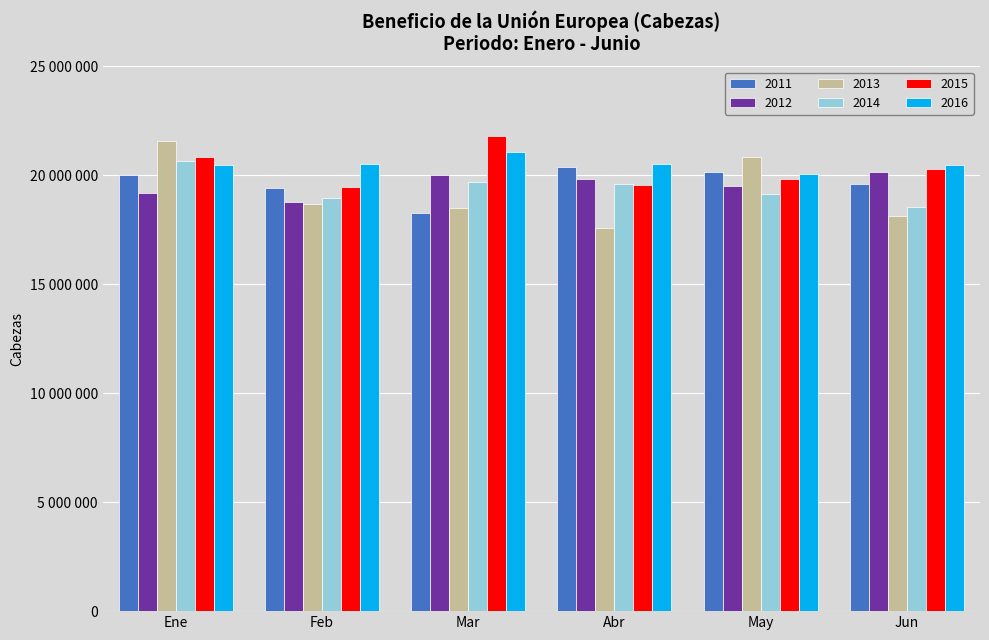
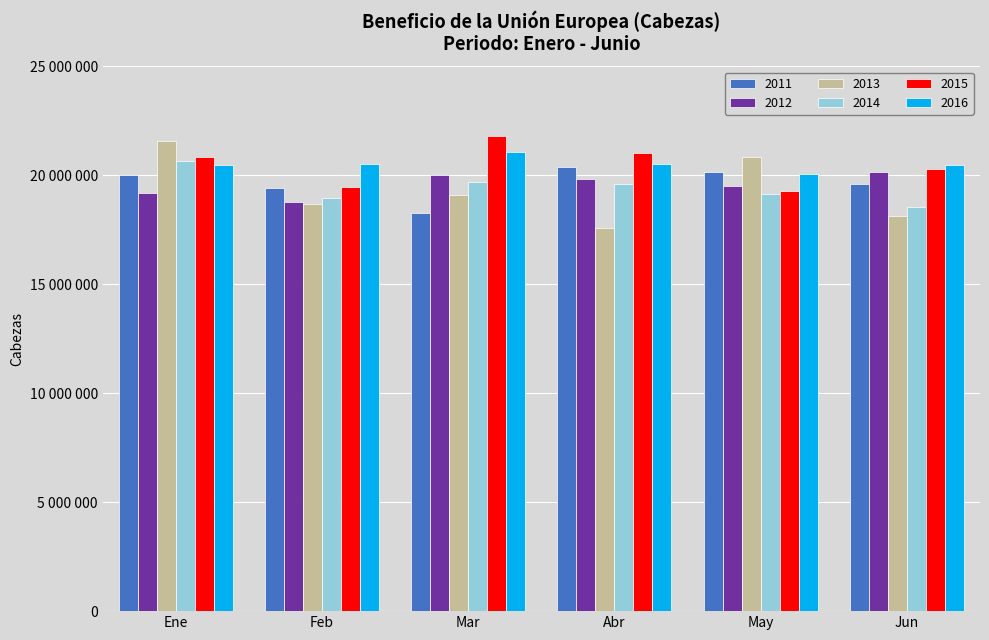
  {
    "2011": {
      "Ene": 20000000,
      "Feb": 19400000,
      "Mar": 18300000,
      "Abr": 20400000,
      "May": 20200000,
      "Jun": 19600000
    },
    "2012": {
      "Ene": 19200000,
      "Feb": 18800000,
      "Mar": 20000000,
      "Abr": 19800000,
      "May": 19500000,
      "Jun": 20100000
    },
    "2013": {
      "Ene": 21600000,
      "Feb": 18700000,
-     "Mar": 18500000,
+     "Mar": 19100000,
      "Abr": 17600000,
      "May": 20800000,
      "Jun": 18100000
    },
    "2014": {
      "Ene": 20700000,
      "Feb": 18900000,
      "Mar": 19700000,
      "Abr": 19600000,
      "May": 19100000,
      "Jun": 18500000
    },
    "2015": {
      "Ene": 20800000,
      "Feb": 19500000,
      "Mar": 21800000,
-     "Abr": 19600000,
-     "May": 19800000,
+     "Abr": 21000000,
+     "May": 19300000,
      "Jun": 20300000
    },
    "2016": {
      "Ene": 20500000,
      "Feb": 20500000,
      "Mar": 21100000,
      "Abr": 20500000,
      "May": 20000000,
      "Jun": 20500000
    }
  }
